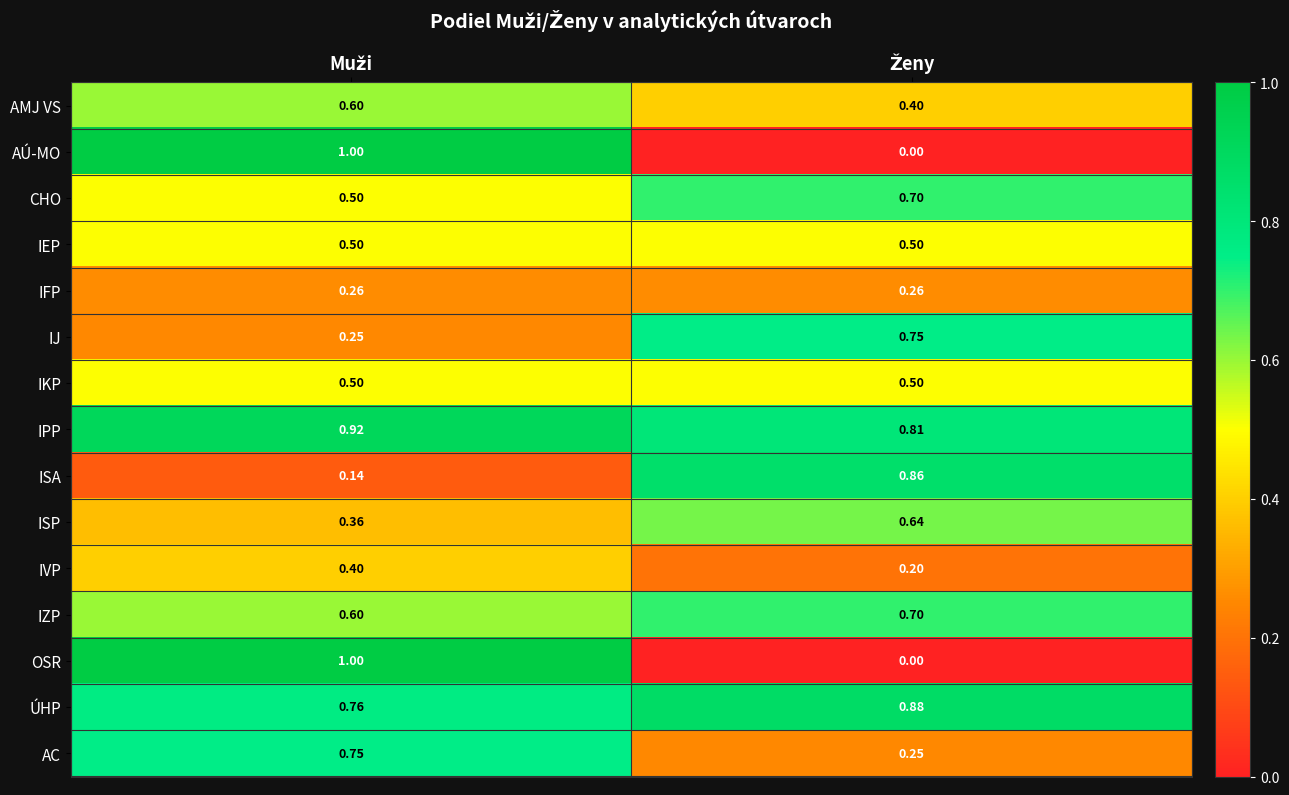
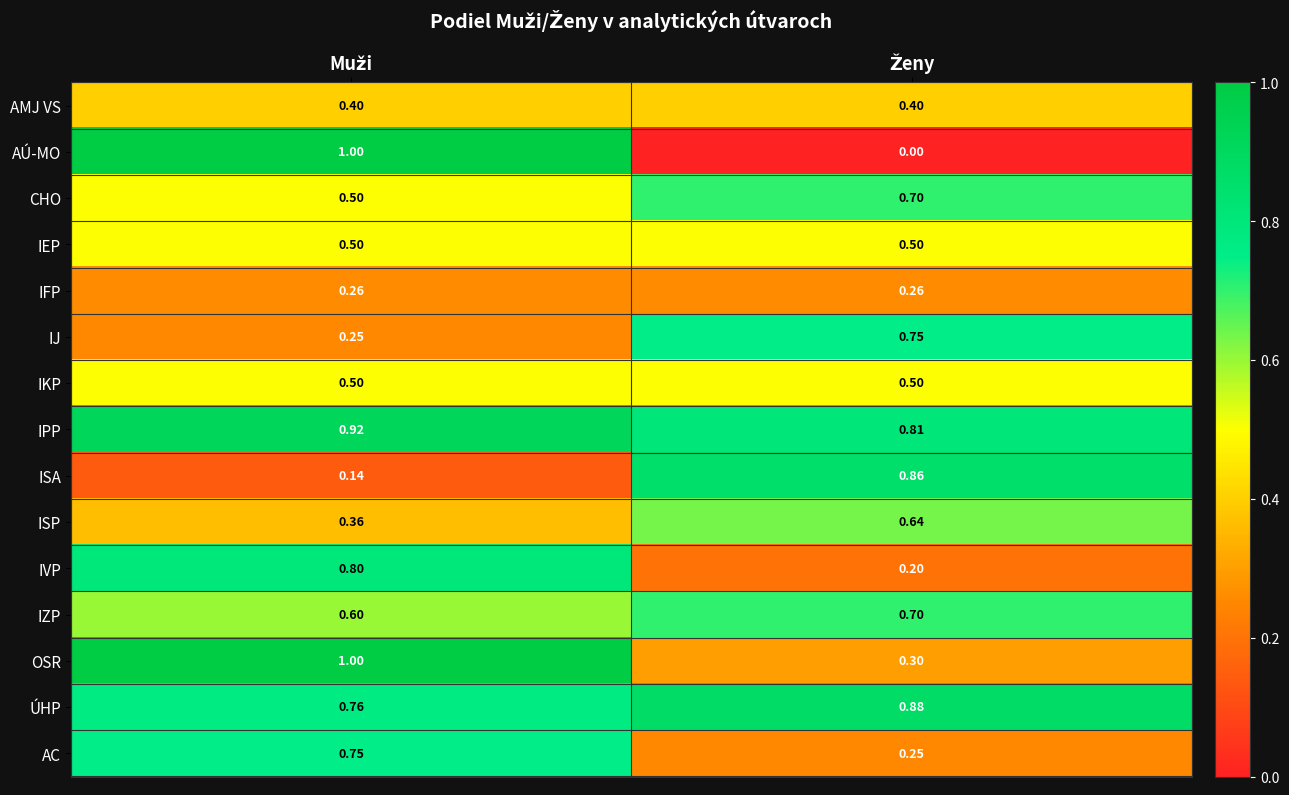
  {
    "AMJ VS": {
-     "Muži": 0.60,
+     "Muži": 0.40,
      "Ženy": 0.40
    },
    "AÚ-MO": {
      "Muži": 1.00,
      "Ženy": 0.00
    },
    "CHO": {
      "Muži": 0.50,
      "Ženy": 0.70
    },
    "IEP": {
      "Muži": 0.50,
      "Ženy": 0.50
    },
    "IFP": {
      "Muži": 0.26,
      "Ženy": 0.26
    },
    "IJ": {
      "Muži": 0.25,
      "Ženy": 0.75
    },
    "IKP": {
      "Muži": 0.50,
      "Ženy": 0.50
    },
    "IPP": {
      "Muži": 0.92,
      "Ženy": 0.81
    },
    "ISA": {
      "Muži": 0.14,
      "Ženy": 0.86
    },
    "ISP": {
      "Muži": 0.36,
      "Ženy": 0.64
    },
    "IVP": {
-     "Muži": 0.40,
+     "Muži": 0.80,
      "Ženy": 0.20
    },
    "IZP": {
      "Muži": 0.60,
      "Ženy": 0.70
    },
    "OSR": {
      "Muži": 1.00,
-     "Ženy": 0.00
+     "Ženy": 0.30
    },
    "ÚHP": {
      "Muži": 0.76,
      "Ženy": 0.88
    },
    "AC": {
      "Muži": 0.75,
      "Ženy": 0.25
    }
  }
